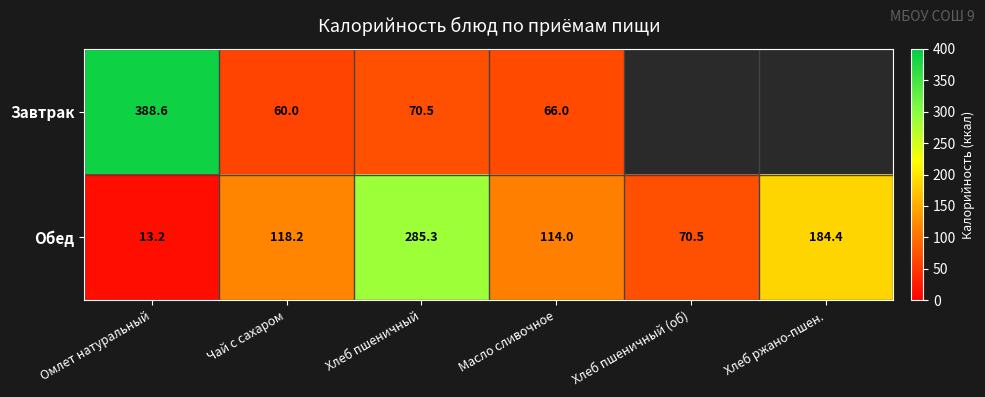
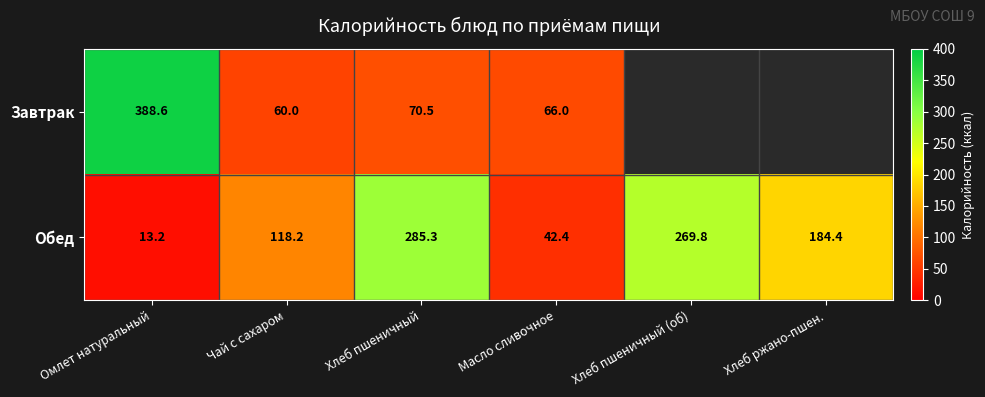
  {
    "Завтрак": {
      "Омлет натуральный": 388.6,
      "Чай с сахаром": 60.0,
      "Хлеб пшеничный": 70.5,
      "Масло сливочное": 66.0
    },
    "Обед": {
      "Омлет натуральный": 13.2,
      "Чай с сахаром": 118.2,
      "Хлеб пшеничный": 285.3,
-     "Масло сливочное": 114.0,
-     "Хлеб пшеничный (об)": 70.5,
+     "Масло сливочное": 42.4,
+     "Хлеб пшеничный (об)": 269.8,
      "Хлеб ржано-пшен.": 184.4
    }
  }
